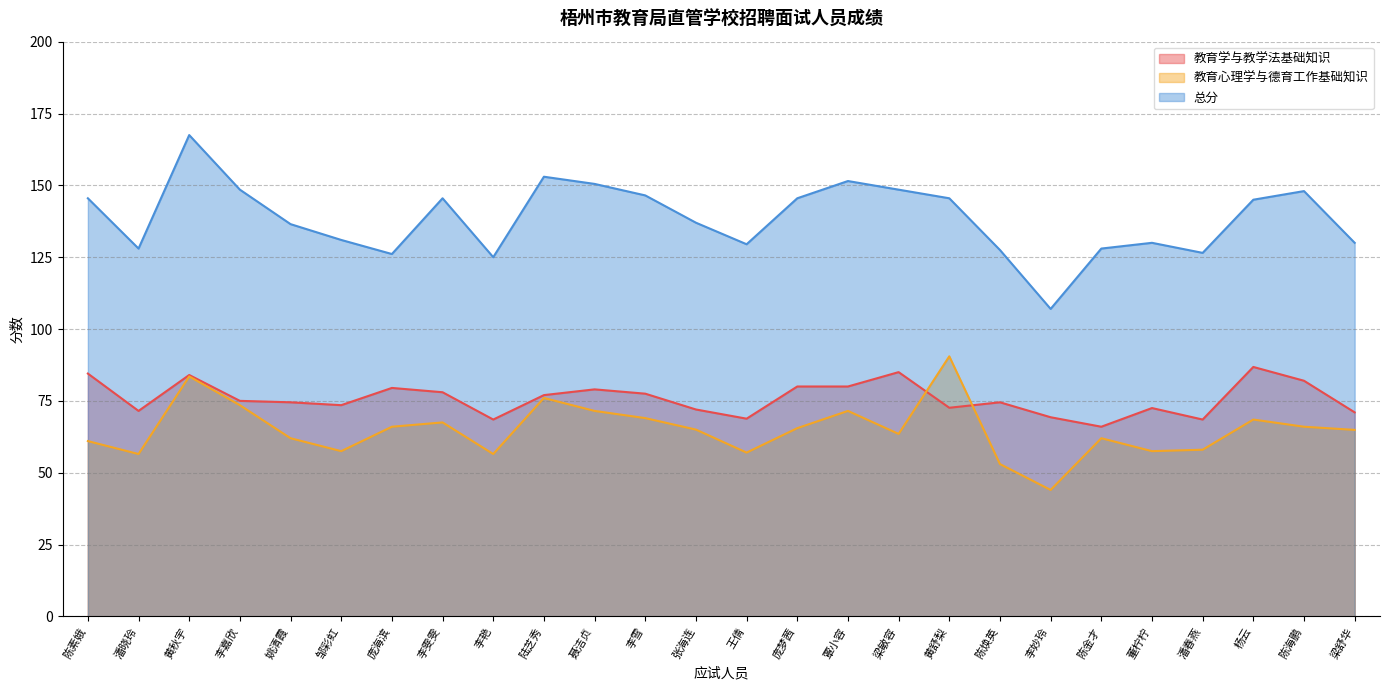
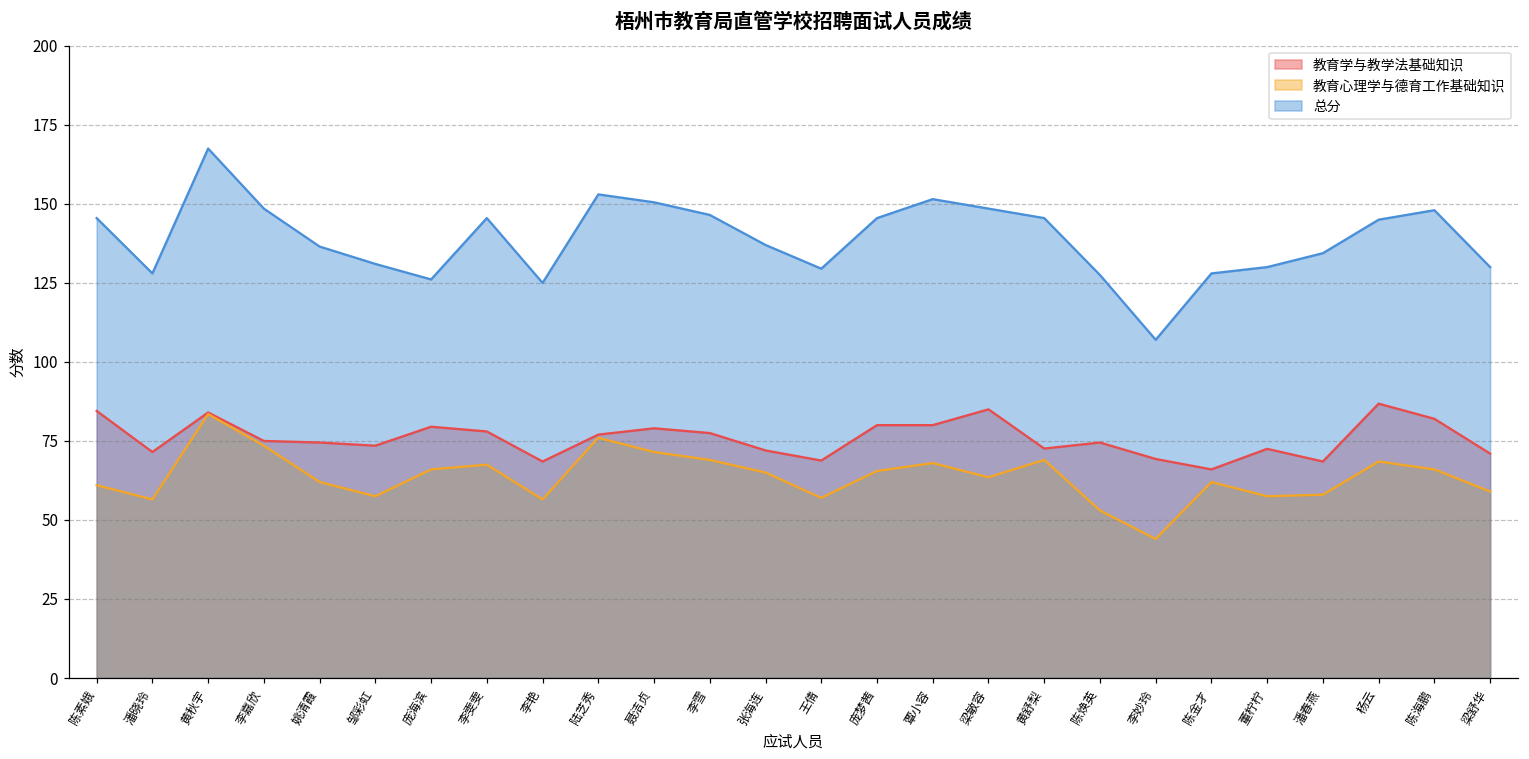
  {
    "教育学与教学法基础知识": {
      "陈素娥": 85,
      "潘晓玲": 72,
      "李嘉欣": 75,
      "姚清霞": 75,
      "邹彩虹": 74,
      "庞海滨": 80,
      "李雯雯": 78,
      "李艳": 69,
      "陆芝秀": 77,
      "聂洁贞": 79,
      "李雪": 78,
      "张海连": 72,
      "王倩": 69,
      "庞梦茜": 80,
      "覃小容": 80,
      "梁敏容": 85,
      "黄舒梨": 73,
      "陈焕英": 75,
      "李妙玲": 69,
      "陈金才": 66,
      "董柠柠": 73,
      "潘春燕": 69,
      "杨云": 87,
      "陈海鹏": 82,
      "梁舒华": 71
    },
    "教育心理学与德育工作基础知识": {
      "陈素娥": 61,
      "潘晓玲": 57,
      "李嘉欣": 74,
      "姚清霞": 62,
      "邹彩虹": 58,
      "庞海滨": 66,
      "李雯雯": 68,
      "李艳": 57,
      "陆芝秀": 76,
      "聂洁贞": 72,
      "李雪": 69,
      "张海连": 65,
      "王倩": 57,
      "庞梦茜": 66,
-     "覃小容": 72,
+     "覃小容": 68,
      "梁敏容": 64,
-     "黄舒梨": 91,
+     "黄舒梨": 69,
      "陈焕英": 53,
      "李妙玲": 44,
      "陈金才": 62,
      "董柠柠": 58,
      "潘春燕": 58,
      "杨云": 69,
      "陈海鹏": 66,
-     "梁舒华": 65
+     "梁舒华": 59
    },
    "总分": {
      "陈素娥": 146,
      "潘晓玲": 128,
      "黄秋宇": 168,
      "李嘉欣": 149,
      "姚清霞": 137,
      "邹彩虹": 131,
      "庞海滨": 126,
      "李雯雯": 146,
      "李艳": 125,
      "陆芝秀": 153,
      "聂洁贞": 151,
      "李雪": 147,
      "张海连": 137,
      "王倩": 130,
      "庞梦茜": 146,
      "覃小容": 152,
      "梁敏容": 149,
      "黄舒梨": 146,
      "陈焕英": 128,
      "李妙玲": 107,
      "陈金才": 128,
      "董柠柠": 130,
-     "潘春燕": 127,
+     "潘春燕": 134,
      "杨云": 145,
      "陈海鹏": 148,
      "梁舒华": 130
    }
  }
